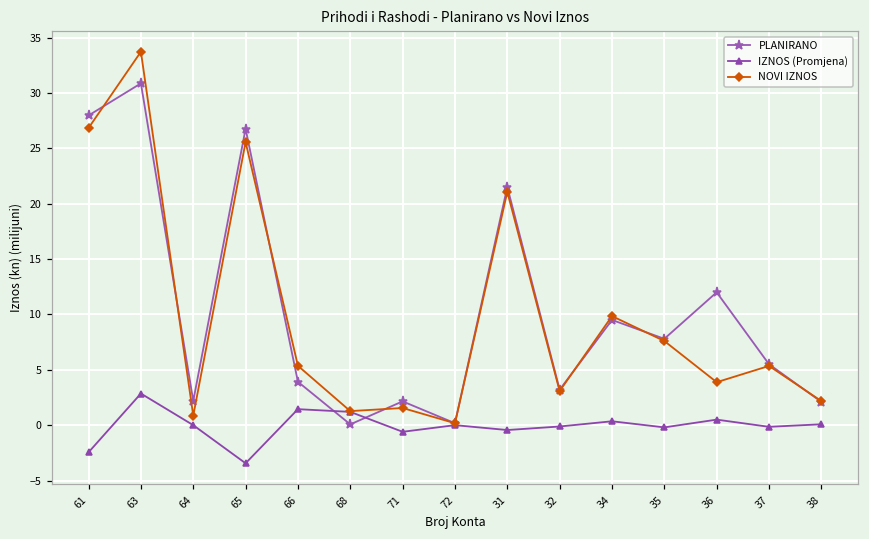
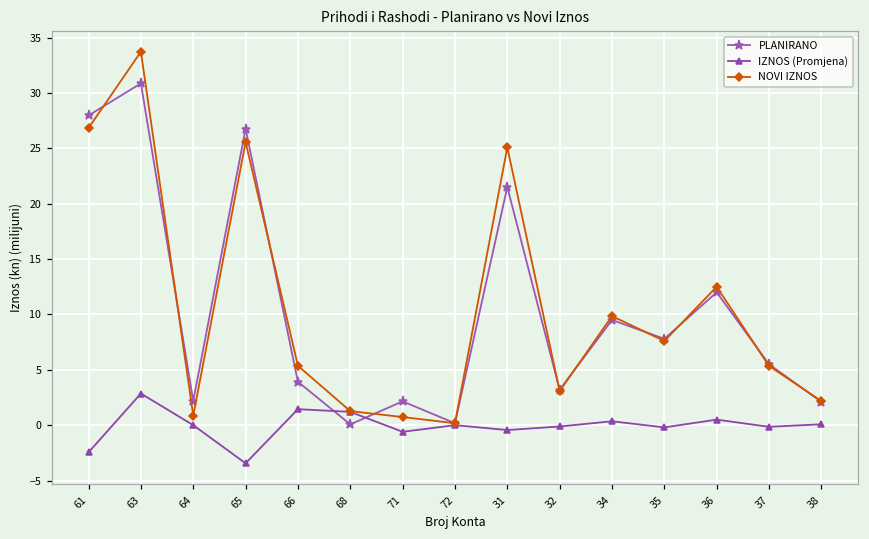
  {
    "NOVI IZNOS": {
      "61": 26.8,
      "63": 33.7,
      "64": 0.9,
      "65": 25.6,
      "66": 5.4,
-     "71": 1.6,
-     "31": 21.1,
+     "71": 0.7,
+     "31": 25.1,
      "34": 9.9,
-     "36": 3.9
+     "36": 12.5
    }
  }
